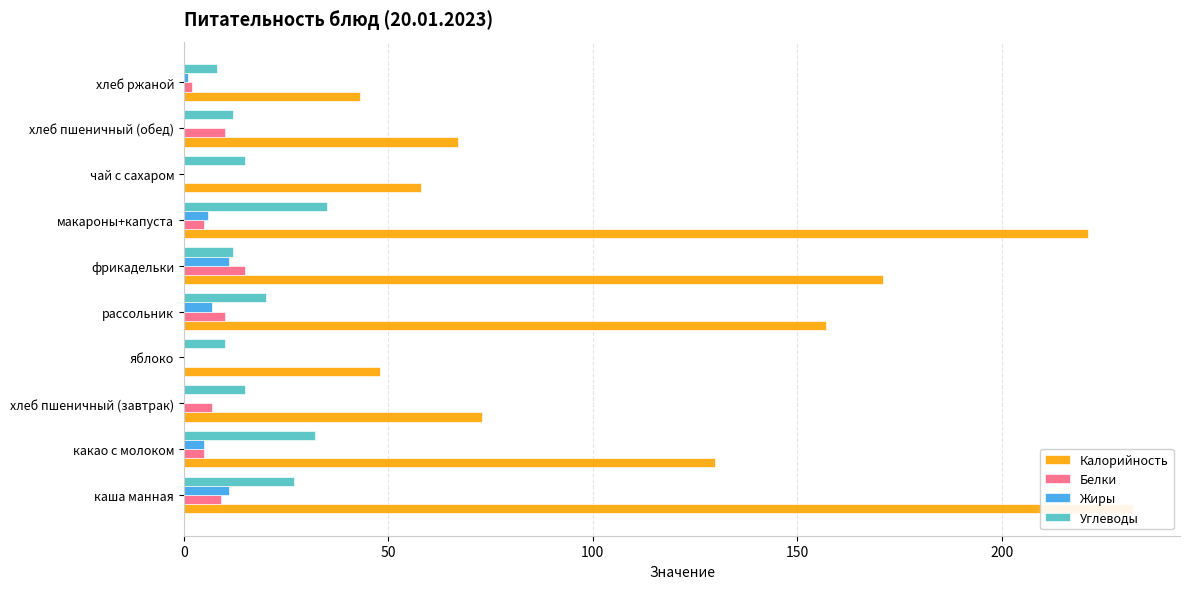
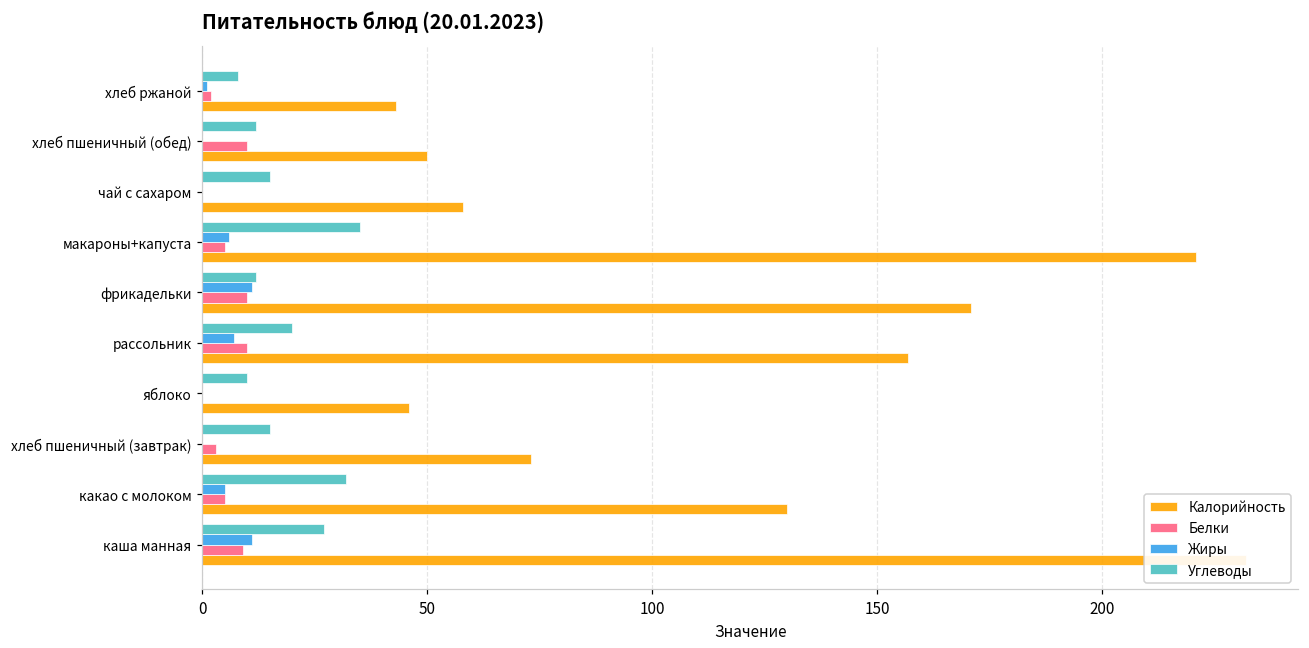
  {
    "Калорийность": {
      "хлеб ржаной": 43,
-     "хлеб пшеничный (обед)": 67,
+     "хлеб пшеничный (обед)": 50,
      "чай с сахаром": 58,
      "макароны+капуста": 221,
      "фрикадельки": 171,
      "рассольник": 157,
-     "яблоко": 48,
+     "яблоко": 46,
      "хлеб пшеничный (завтрак)": 73,
      "какао с молоком": 130
    },
    "Белки": {
      "хлеб ржаной": 2,
      "хлеб пшеничный (обед)": 10,
      "чай с сахаром": 0,
      "макароны+капуста": 5,
-     "фрикадельки": 15,
+     "фрикадельки": 10,
      "рассольник": 10,
      "яблоко": 0,
-     "хлеб пшеничный (завтрак)": 7,
+     "хлеб пшеничный (завтрак)": 3,
      "какао с молоком": 5,
      "каша манная": 9
    }
  }
